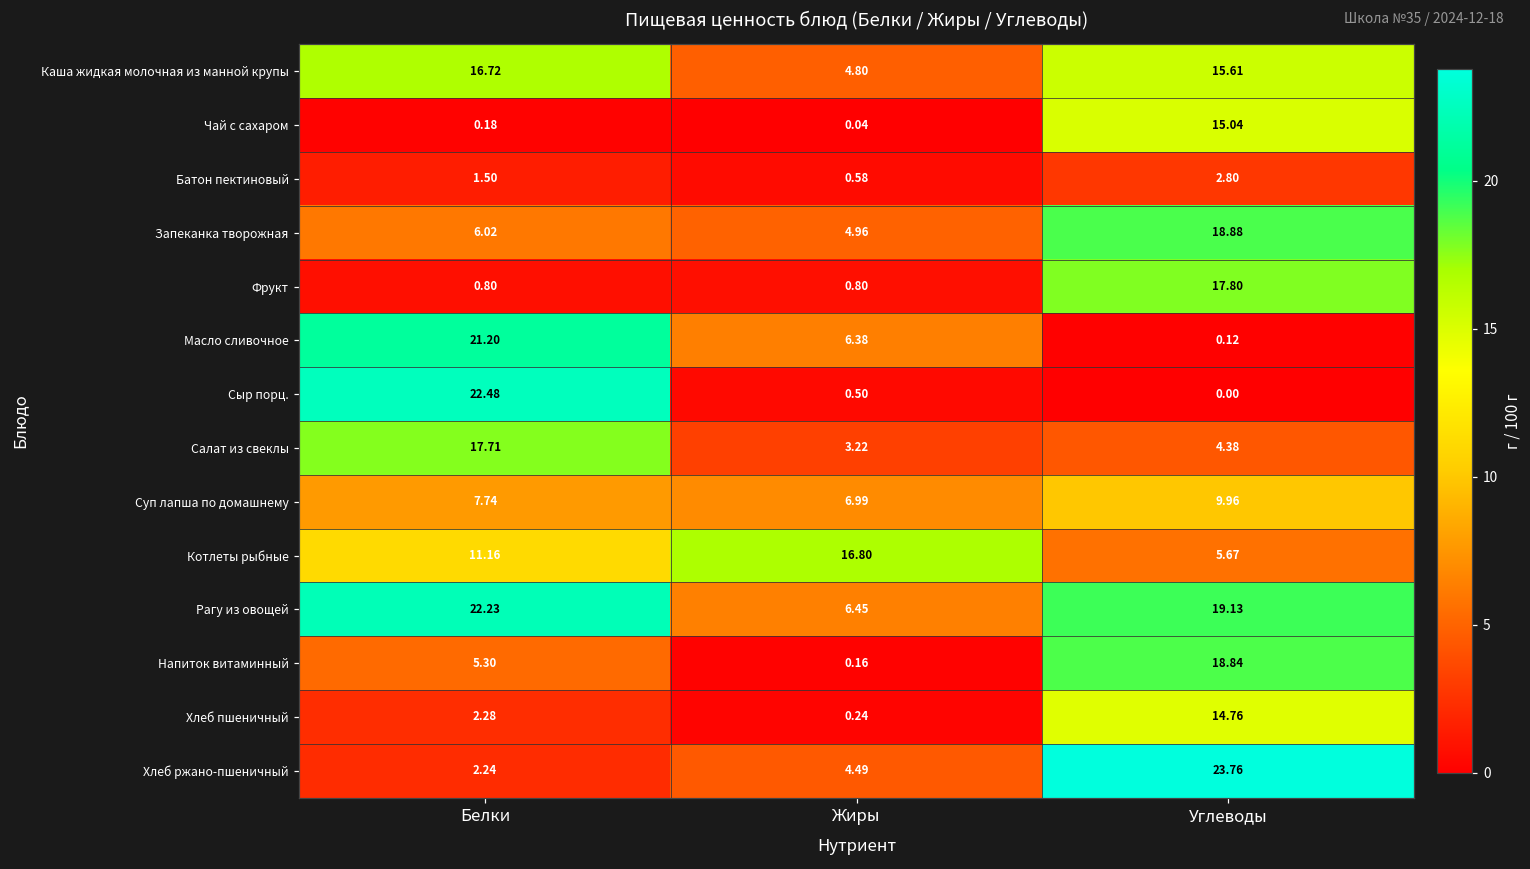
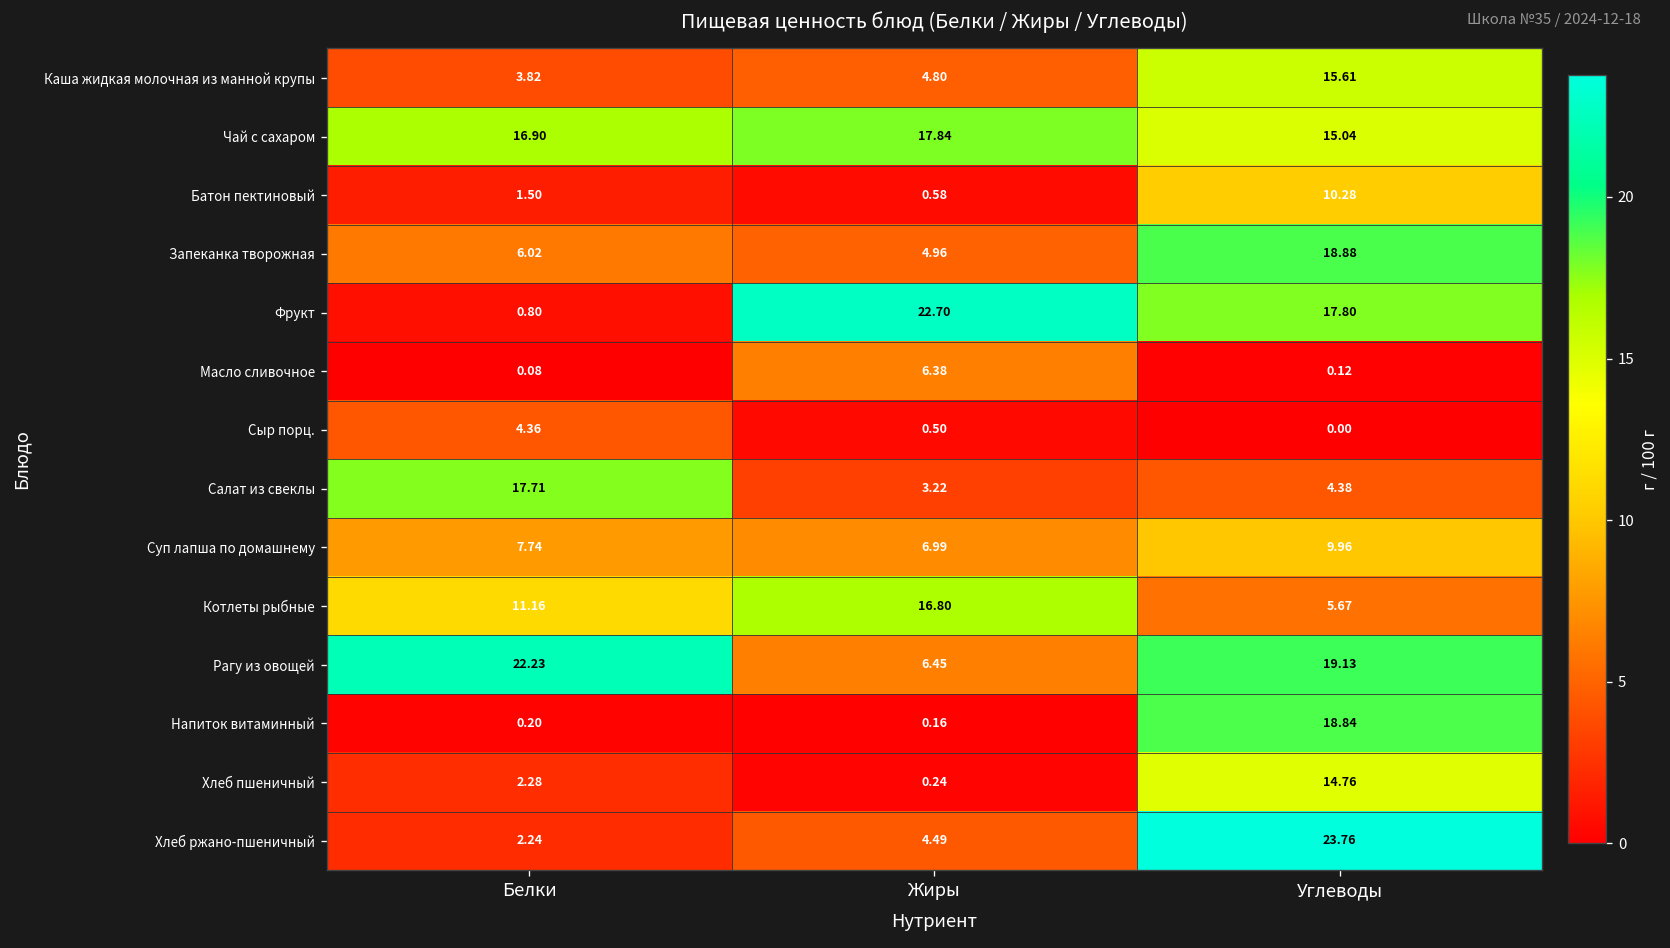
  {
    "Каша жидкая молочная из манной крупы": {
-     "Белки": 16.72,
+     "Белки": 3.82,
      "Жиры": 4.80,
      "Углеводы": 15.61
    },
    "Чай с сахаром": {
-     "Белки": 0.18,
-     "Жиры": 0.04,
+     "Белки": 16.90,
+     "Жиры": 17.84,
      "Углеводы": 15.04
    },
    "Батон пектиновый": {
      "Белки": 1.50,
      "Жиры": 0.58,
-     "Углеводы": 2.80
+     "Углеводы": 10.28
    },
    "Запеканка творожная": {
      "Белки": 6.02,
      "Жиры": 4.96,
      "Углеводы": 18.88
    },
    "Фрукт": {
      "Белки": 0.80,
-     "Жиры": 0.80,
+     "Жиры": 22.70,
      "Углеводы": 17.80
    },
    "Масло сливочное": {
-     "Белки": 21.20,
+     "Белки": 0.08,
      "Жиры": 6.38,
      "Углеводы": 0.12
    },
    "Сыр порц.": {
-     "Белки": 22.48,
+     "Белки": 4.36,
      "Жиры": 0.50,
      "Углеводы": 0.00
    },
    "Салат из свеклы": {
      "Белки": 17.71,
      "Жиры": 3.22,
      "Углеводы": 4.38
    },
    "Суп лапша по домашнему": {
      "Белки": 7.74,
      "Жиры": 6.99,
      "Углеводы": 9.96
    },
    "Котлеты рыбные": {
      "Белки": 11.16,
      "Жиры": 16.80,
      "Углеводы": 5.67
    },
    "Рагу из овощей": {
      "Белки": 22.23,
      "Жиры": 6.45,
      "Углеводы": 19.13
    },
    "Напиток витаминный": {
-     "Белки": 5.30,
+     "Белки": 0.20,
      "Жиры": 0.16,
      "Углеводы": 18.84
    },
    "Хлеб пшеничный": {
      "Белки": 2.28,
      "Жиры": 0.24,
      "Углеводы": 14.76
    },
    "Хлеб ржано-пшеничный": {
      "Белки": 2.24,
      "Жиры": 4.49,
      "Углеводы": 23.76
    }
  }
